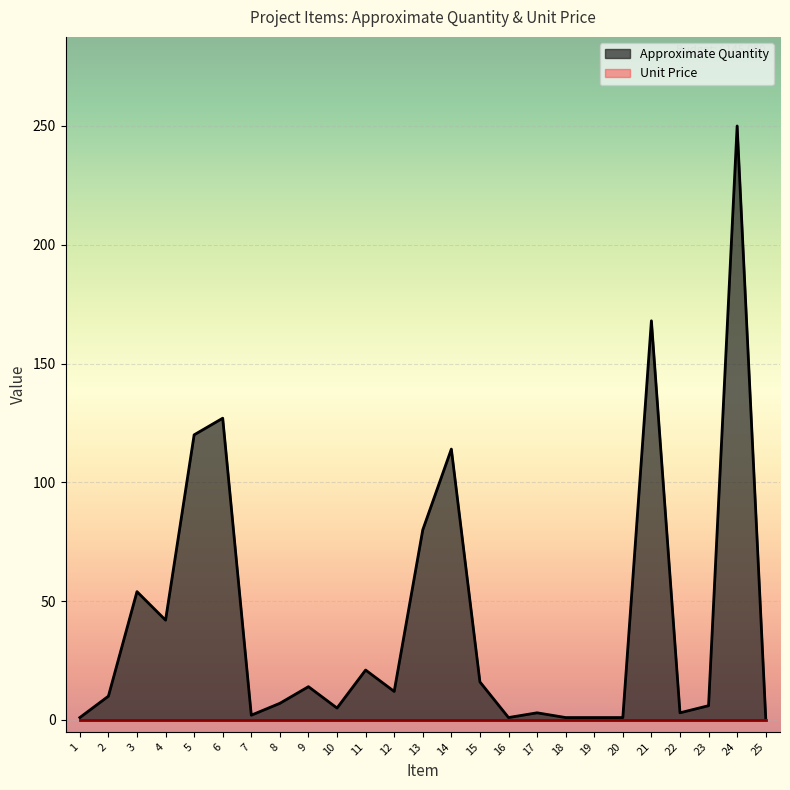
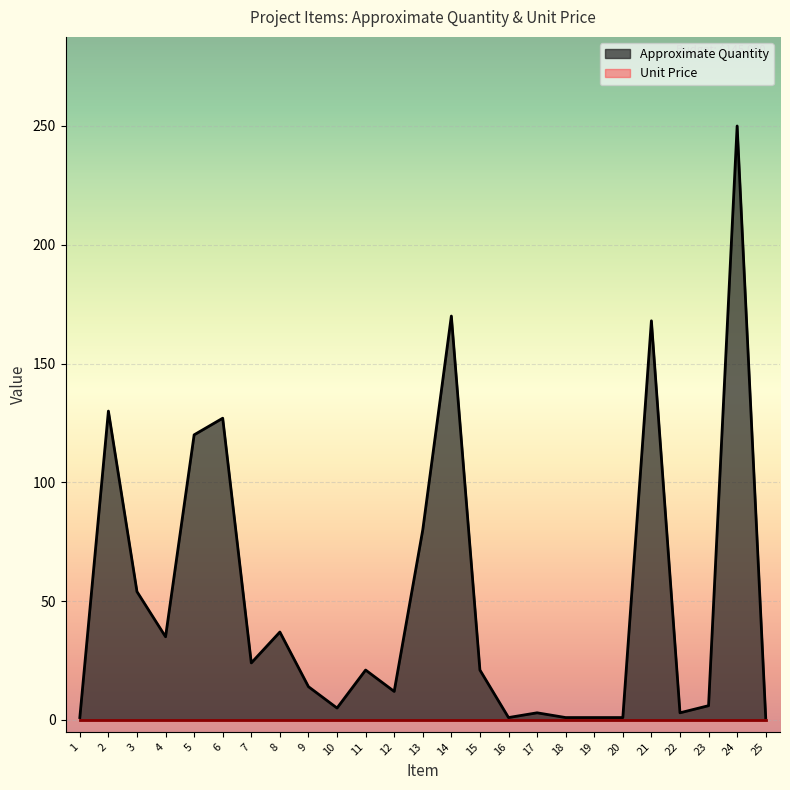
  {
    "Approximate Quantity": {
-     "2": 10,
+     "2": 130,
      "3": 54,
-     "4": 42,
+     "4": 35,
      "5": 120,
      "6": 127,
-     "7": 2,
-     "8": 7,
+     "7": 24,
+     "8": 37,
      "9": 14,
      "10": 5,
      "11": 21,
      "12": 12,
      "13": 80,
-     "14": 114,
-     "15": 16,
+     "14": 170,
+     "15": 21,
      "17": 3,
      "21": 168,
      "22": 3,
      "23": 6,
      "24": 250
    },
    "Unit Price": {
      "2": 0,
      "3": 0,
      "4": 0,
      "5": 0,
      "6": 0,
      "7": 0,
      "8": 0,
      "9": 0,
      "10": 0,
      "11": 0,
      "12": 0,
      "13": 0,
      "14": 0,
      "15": 0,
      "17": 0,
      "21": 0,
      "22": 0,
      "23": 0,
      "24": 0
    }
  }
